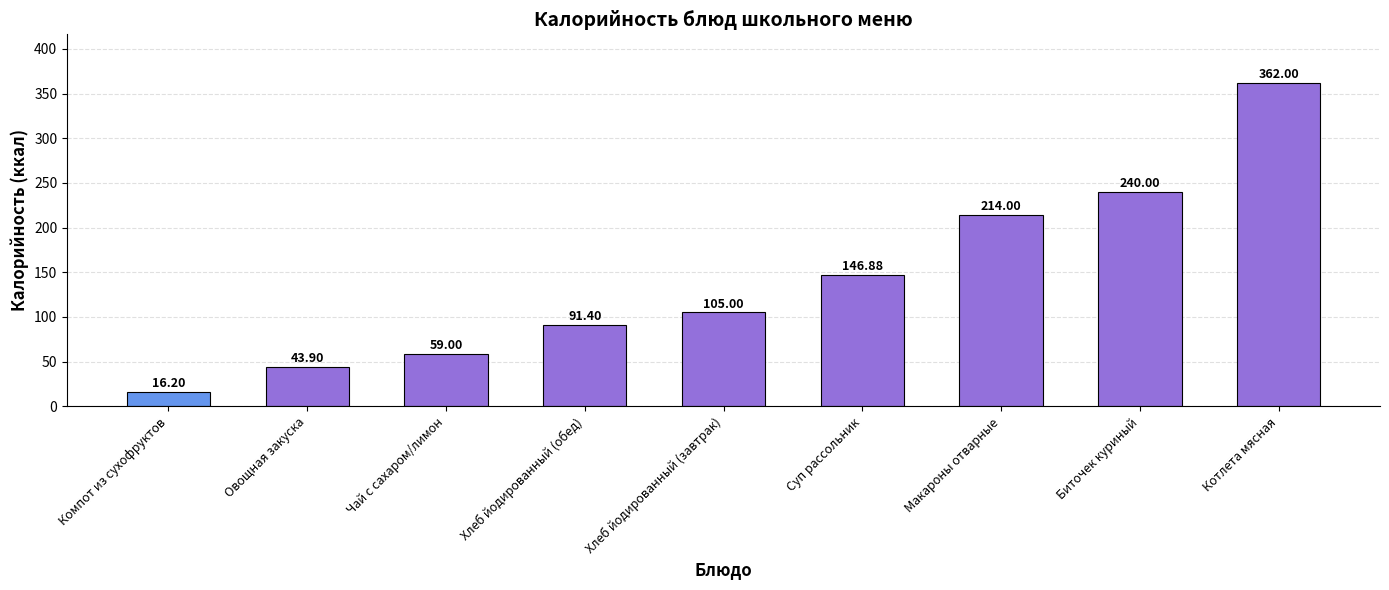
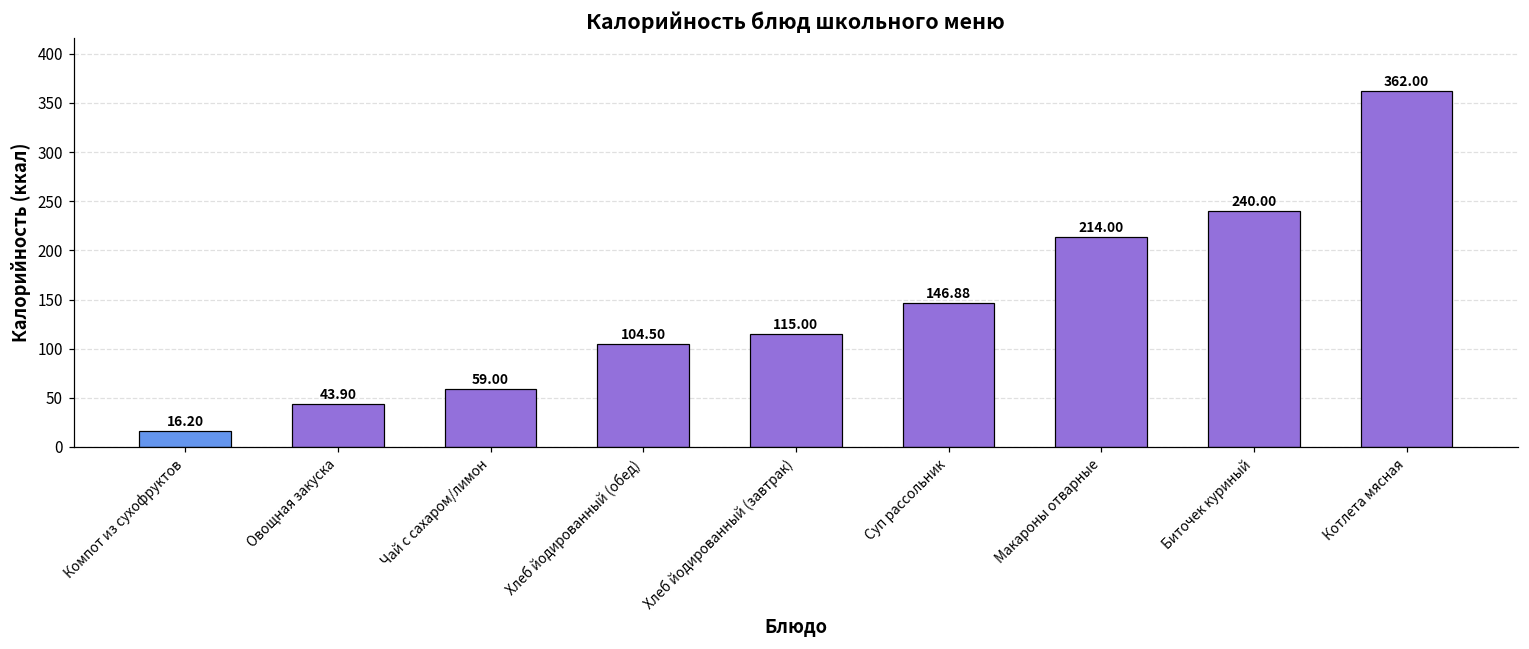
  {
    "Компот из сухофруктов": 16.20,
    "Овощная закуска": 43.90,
    "Чай с сахаром/лимон": 59.00,
-   "Хлеб йодированный (обед)": 91.40,
-   "Хлеб йодированный (завтрак)": 105.00,
+   "Хлеб йодированный (обед)": 104.50,
+   "Хлеб йодированный (завтрак)": 115.00,
    "Суп рассольник": 146.88,
    "Макароны отварные": 214.00,
    "Биточек куриный": 240.00,
    "Котлета мясная": 362.00
  }
